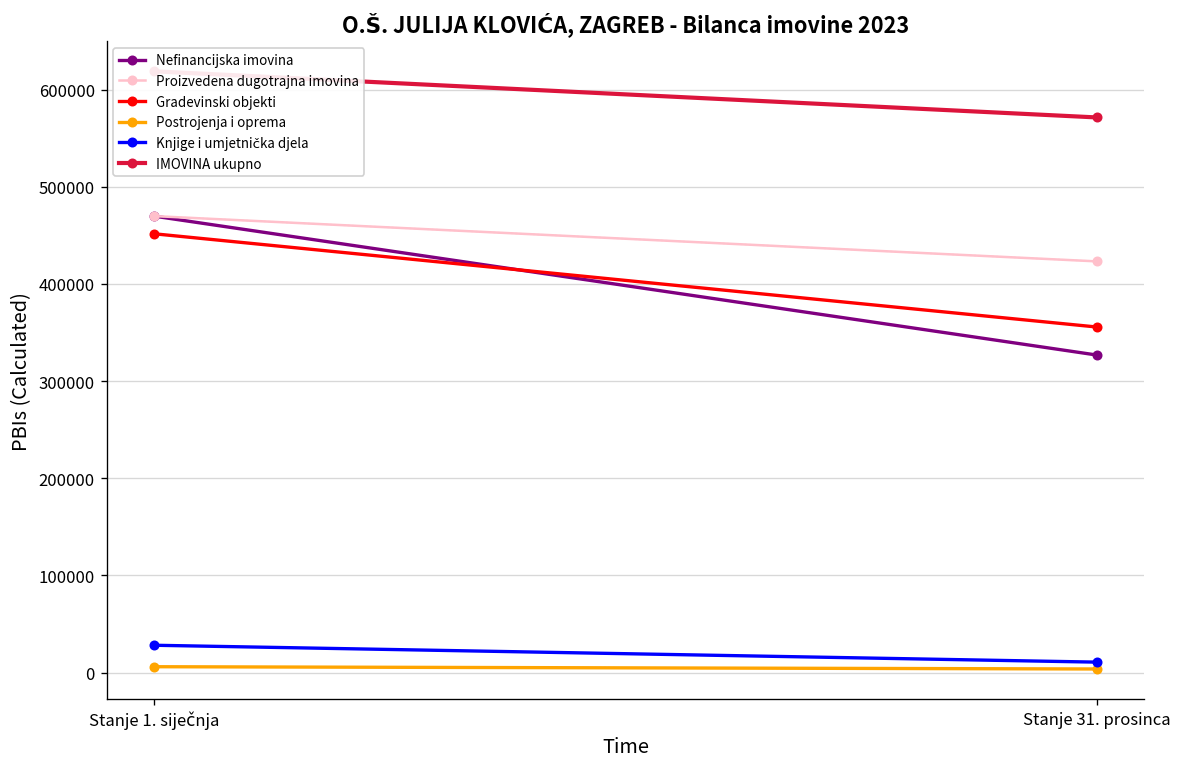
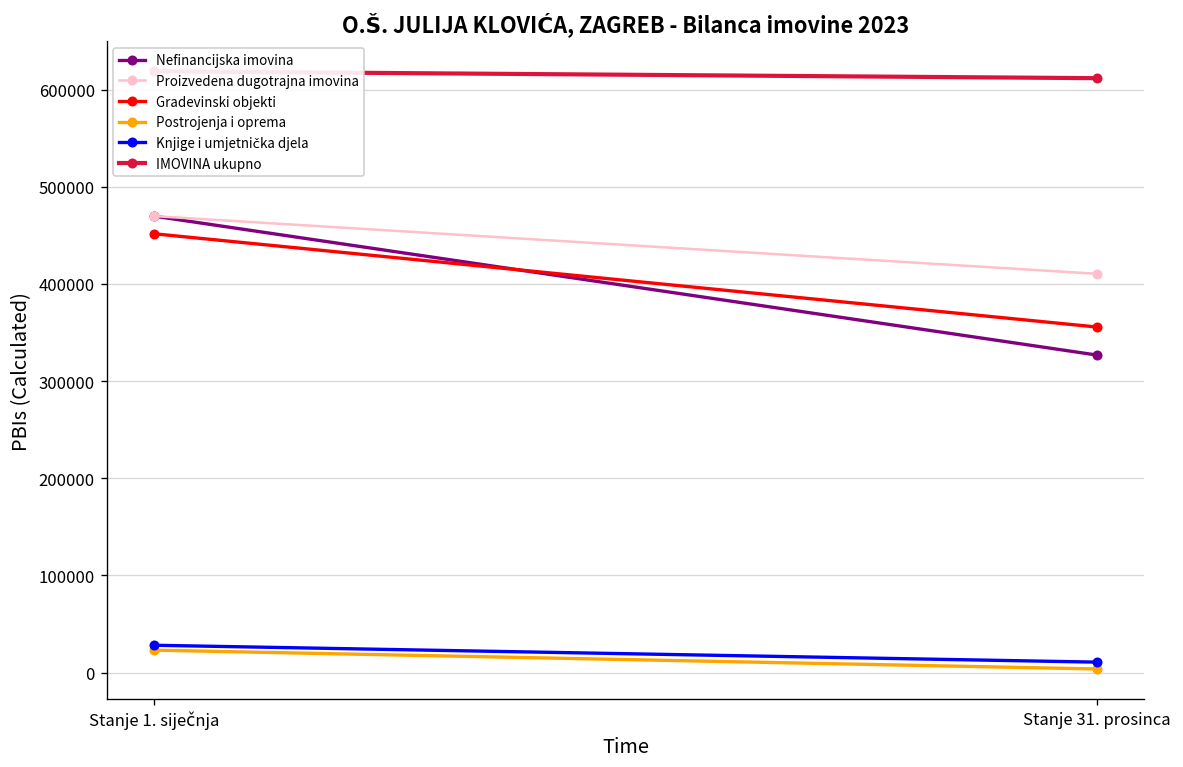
  {
    "Nefinancijska imovina": {
      "Stanje 31. prosinca": 330000
    },
    "Proizvedena dugotrajna imovina": {
-     "Stanje 31. prosinca": 420000
+     "Stanje 31. prosinca": 410000
    },
    "Gradevinski objekti": {
      "Stanje 1. siječnja": 450000,
      "Stanje 31. prosinca": 360000
    },
    "Postrojenja i oprema": {
-     "Stanje 1. siječnja": 10000,
+     "Stanje 1. siječnja": 20000,
      "Stanje 31. prosinca": 0
    },
    "Knjige i umjetnička djela": {
      "Stanje 1. siječnja": 30000,
      "Stanje 31. prosinca": 10000
    },
    "IMOVINA ukupno": {
-     "Stanje 31. prosinca": 570000
+     "Stanje 31. prosinca": 610000
    }
  }
